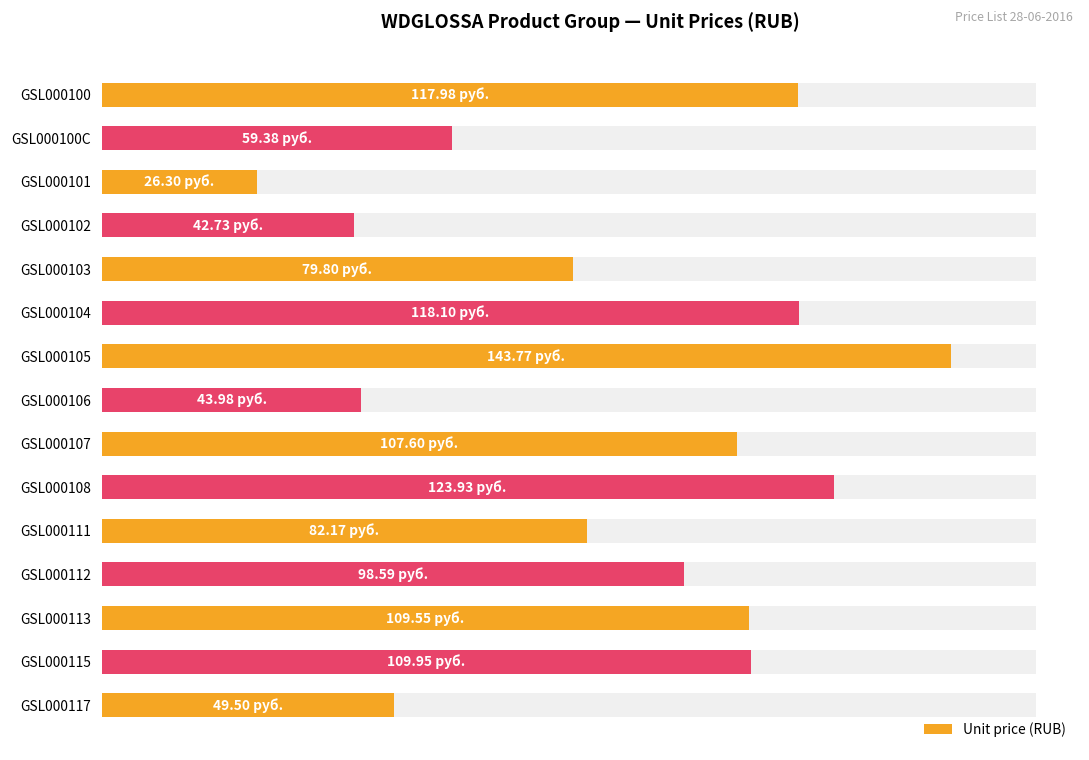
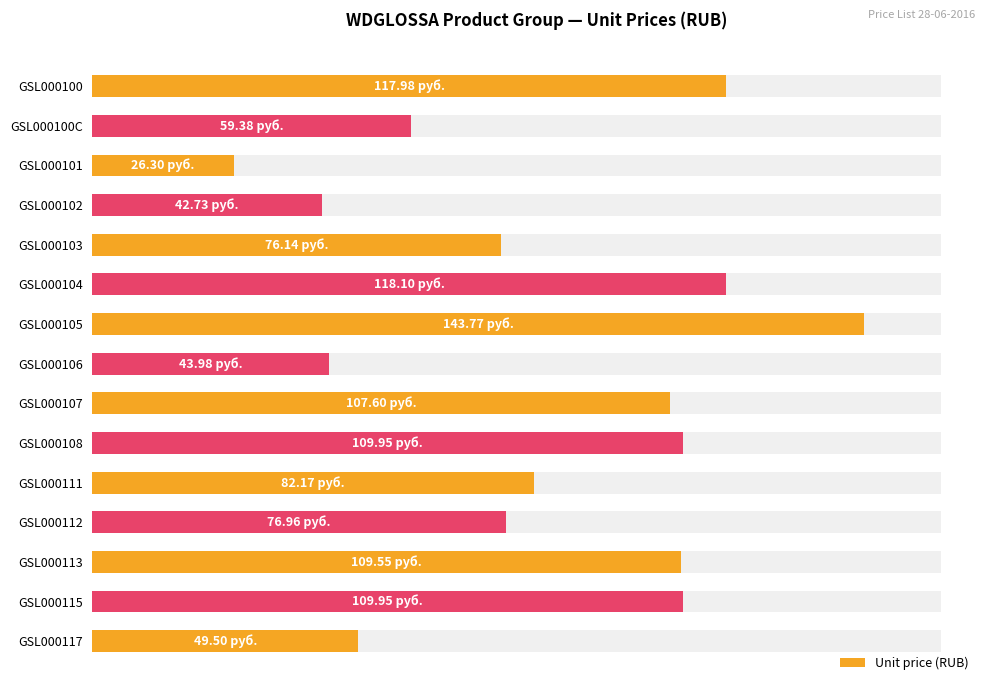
  {
    "Unit price (RUB)": {
-     "GSL000103": 79.80,
-     "GSL000108": 123.93,
-     "GSL000112": 98.59
+     "GSL000103": 76.14,
+     "GSL000108": 109.95,
+     "GSL000112": 76.96
    }
  }
